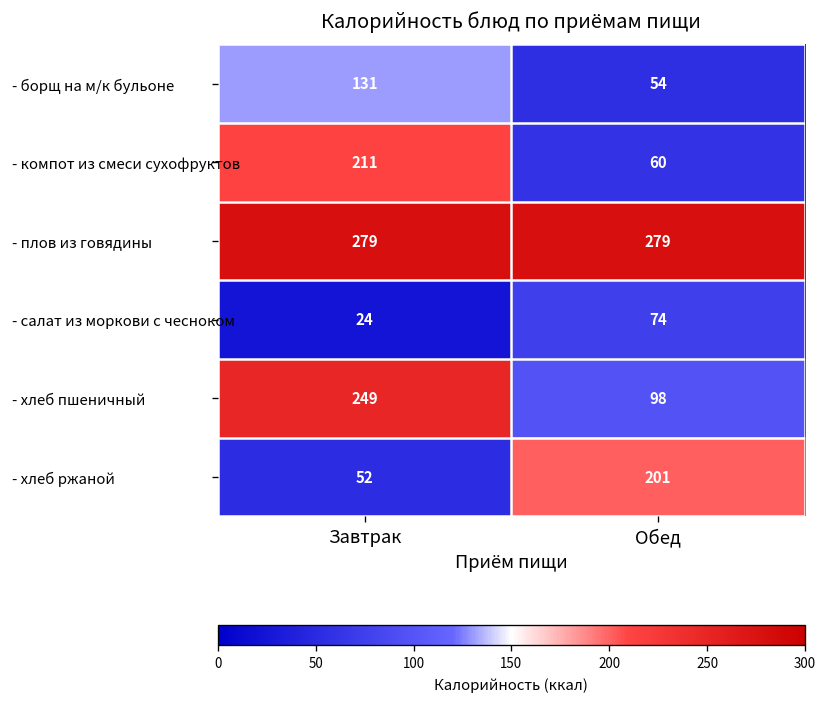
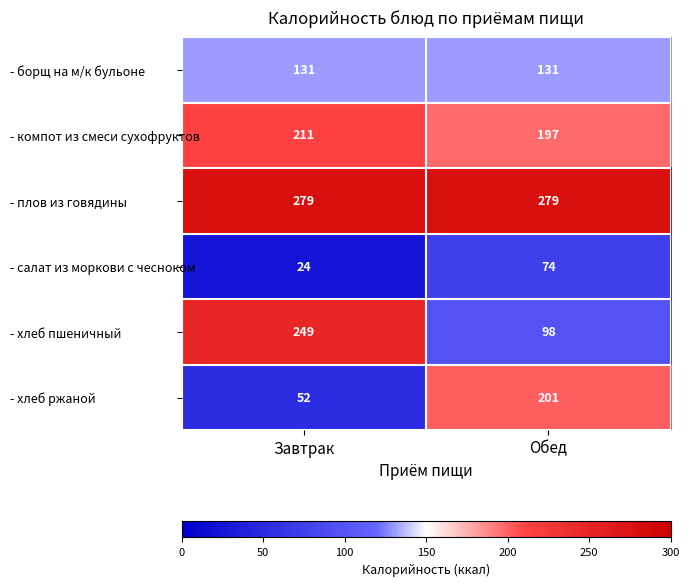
  {
    "- борщ на м/к бульоне": {
      "Завтрак": 131,
-     "Обед": 54
+     "Обед": 131
    },
    "- компот из смеси сухофруктов": {
      "Завтрак": 211,
-     "Обед": 60
+     "Обед": 197
    },
    "- плов из говядины": {
      "Завтрак": 279,
      "Обед": 279
    },
    "- салат из моркови с чесноком": {
      "Завтрак": 24,
      "Обед": 74
    },
    "- хлеб пшеничный": {
      "Завтрак": 249,
      "Обед": 98
    },
    "- хлеб ржаной": {
      "Завтрак": 52,
      "Обед": 201
    }
  }
